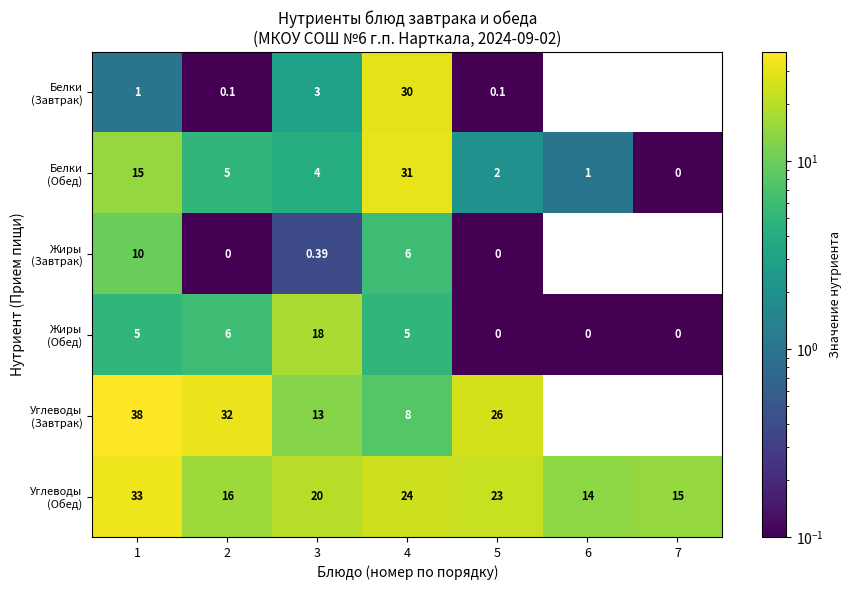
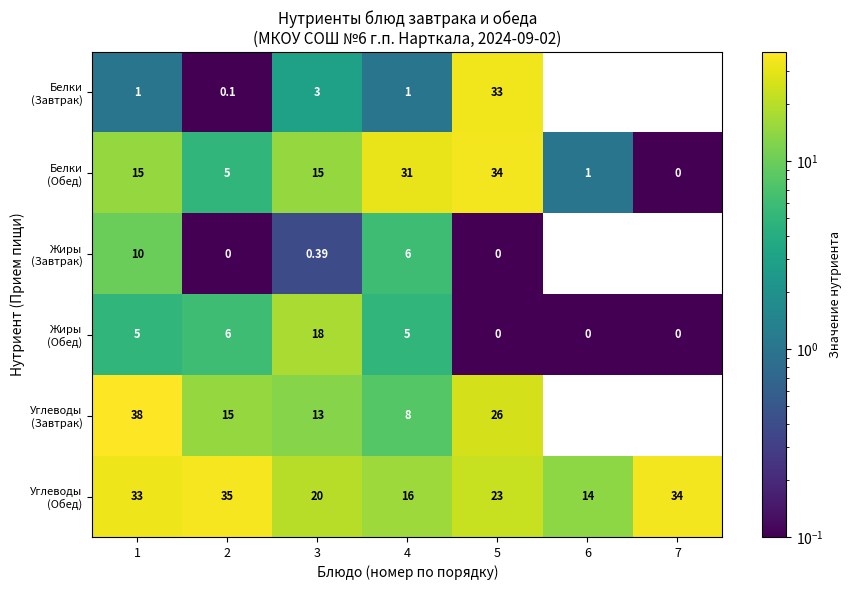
  {
    "Белки (Завтрак)": {
      "1": 1,
      "2": 0.1,
      "3": 3,
-     "4": 30,
-     "5": 0.1
+     "4": 1,
+     "5": 33
    },
    "Белки (Обед)": {
      "1": 15,
      "2": 5,
-     "3": 4,
+     "3": 15,
      "4": 31,
-     "5": 2,
+     "5": 34,
      "6": 1,
      "7": 0
    },
    "Жиры (Завтрак)": {
      "1": 10,
      "2": 0,
      "3": 0.39,
      "4": 6,
      "5": 0
    },
    "Жиры (Обед)": {
      "1": 5,
      "2": 6,
      "3": 18,
      "4": 5,
      "5": 0,
      "6": 0,
      "7": 0
    },
    "Углеводы (Завтрак)": {
      "1": 38,
-     "2": 32,
+     "2": 15,
      "3": 13,
      "4": 8,
      "5": 26
    },
    "Углеводы (Обед)": {
      "1": 33,
-     "2": 16,
+     "2": 35,
      "3": 20,
-     "4": 24,
+     "4": 16,
      "5": 23,
      "6": 14,
-     "7": 15
+     "7": 34
    }
  }
